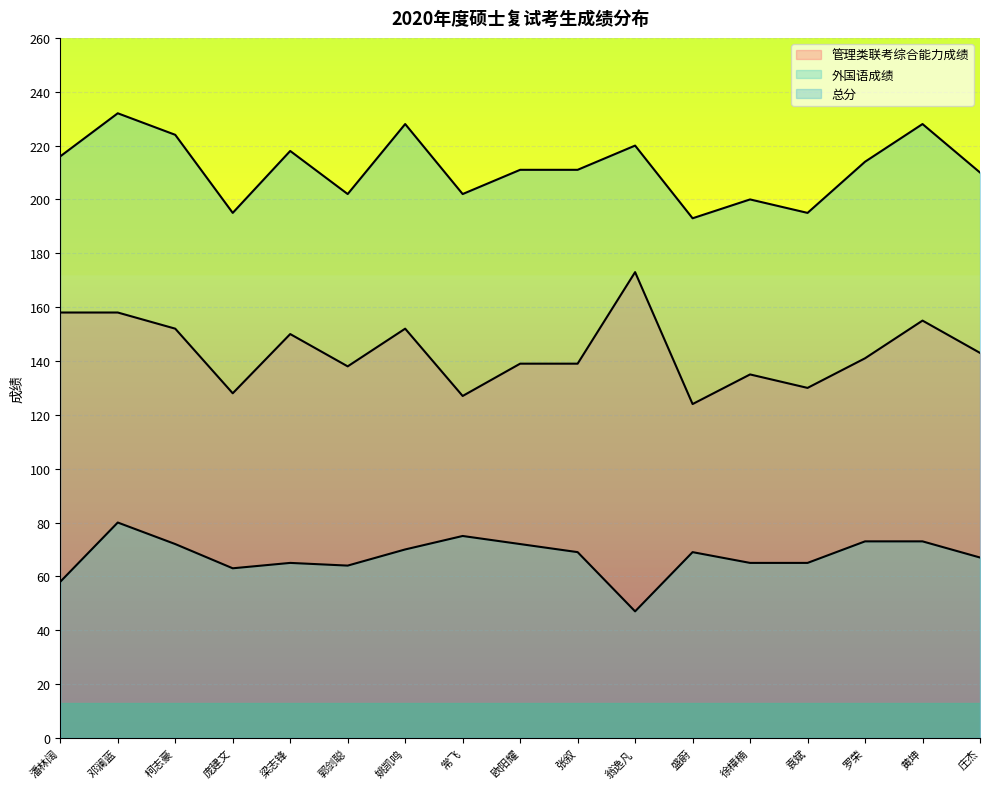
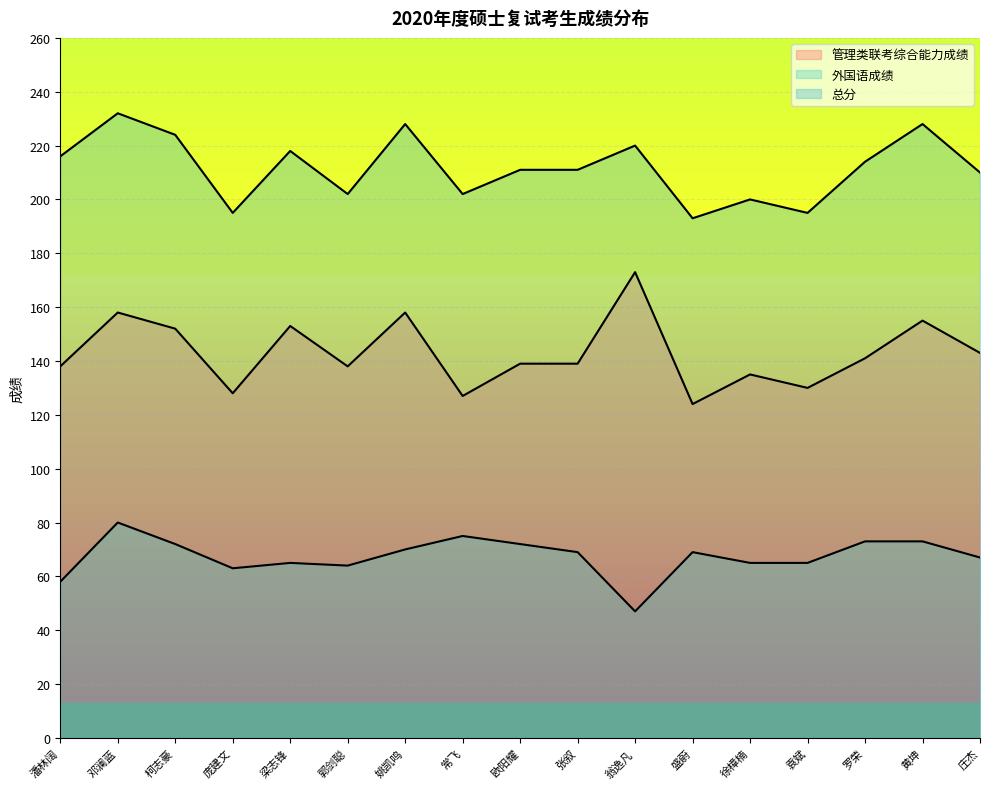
  {
    "管理类联考综合能力成绩": {
-     "潘林阔": 158,
+     "潘林阔": 138,
      "邓澜蓝": 158,
      "柯志豪": 152,
      "庞建文": 128,
-     "梁志锋": 150,
+     "梁志锋": 153,
      "郭剑聪": 138,
-     "姚凯鸣": 152,
+     "姚凯鸣": 158,
      "常飞": 127,
      "欧阳耀": 139,
      "张叙": 139,
      "翁逸凡": 173,
      "盛蔚": 124,
      "徐樟楠": 135,
      "袁斌": 130,
      "罗荣": 141,
      "黄坤": 155,
      "庄杰": 143
    }
  }
